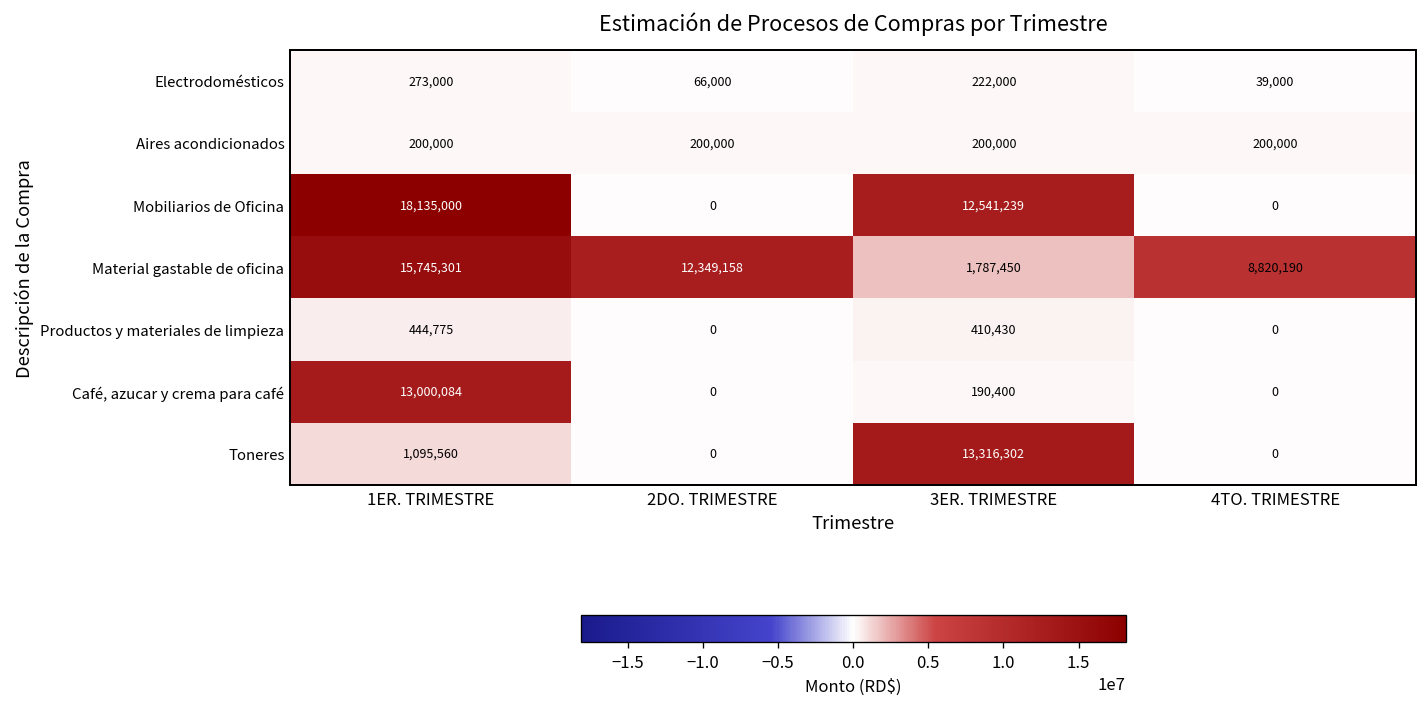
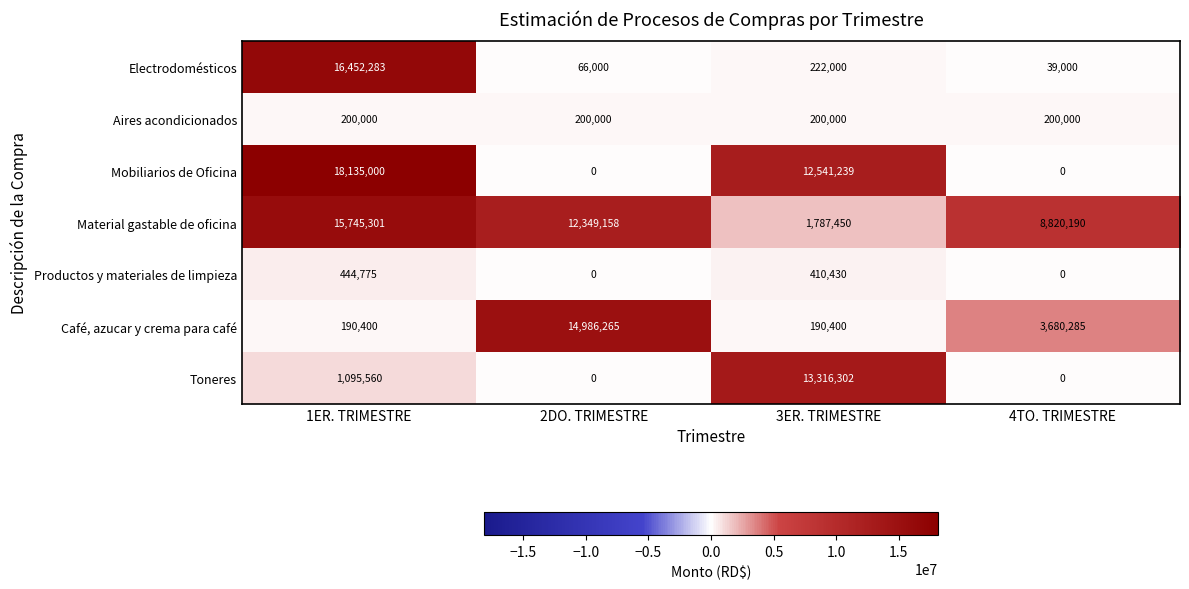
  {
    "Electrodomésticos": {
-     "1ER. TRIMESTRE": "273,000",
+     "1ER. TRIMESTRE": "16,452,283",
      "2DO. TRIMESTRE": "66,000",
      "3ER. TRIMESTRE": "222,000",
      "4TO. TRIMESTRE": "39,000"
    },
    "Aires acondicionados": {
      "1ER. TRIMESTRE": "200,000",
      "2DO. TRIMESTRE": "200,000",
      "3ER. TRIMESTRE": "200,000",
      "4TO. TRIMESTRE": "200,000"
    },
    "Mobiliarios de Oficina": {
      "1ER. TRIMESTRE": "18,135,000",
      "2DO. TRIMESTRE": "0",
      "3ER. TRIMESTRE": "12,541,239",
      "4TO. TRIMESTRE": "0"
    },
    "Material gastable de oficina": {
      "1ER. TRIMESTRE": "15,745,301",
      "2DO. TRIMESTRE": "12,349,158",
      "3ER. TRIMESTRE": "1,787,450",
      "4TO. TRIMESTRE": "8,820,190"
    },
    "Productos y materiales de limpieza": {
      "1ER. TRIMESTRE": "444,775",
      "2DO. TRIMESTRE": "0",
      "3ER. TRIMESTRE": "410,430",
      "4TO. TRIMESTRE": "0"
    },
    "Café, azucar y crema para café": {
-     "1ER. TRIMESTRE": "13,000,084",
-     "2DO. TRIMESTRE": "0",
+     "1ER. TRIMESTRE": "190,400",
+     "2DO. TRIMESTRE": "14,986,265",
      "3ER. TRIMESTRE": "190,400",
-     "4TO. TRIMESTRE": "0"
+     "4TO. TRIMESTRE": "3,680,285"
    },
    "Toneres": {
      "1ER. TRIMESTRE": "1,095,560",
      "2DO. TRIMESTRE": "0",
      "3ER. TRIMESTRE": "13,316,302",
      "4TO. TRIMESTRE": "0"
    }
  }
